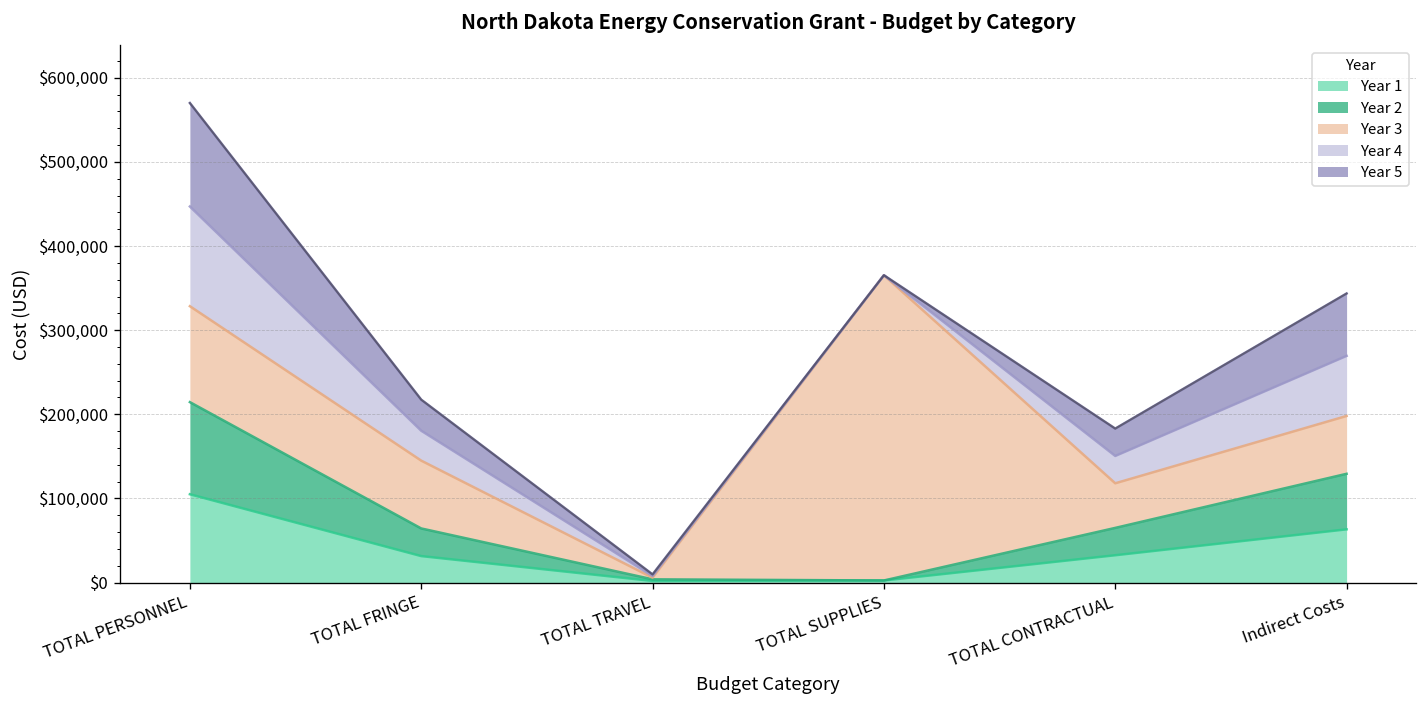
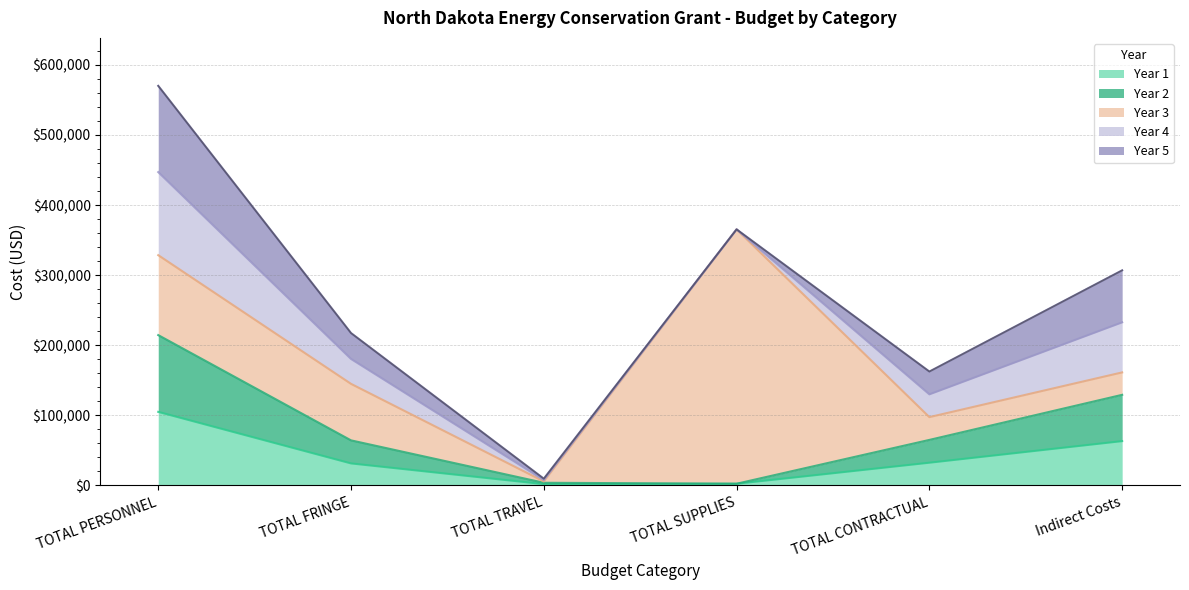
  {
    "Year 3": {
      "TOTAL PERSONNEL": "$110,000",
      "TOTAL FRINGE": "$80,000",
-     "TOTAL CONTRACTUAL": "$50,000",
-     "Indirect Costs": "$70,000"
+     "TOTAL CONTRACTUAL": "$30,000",
+     "Indirect Costs": "$30,000"
    }
  }
